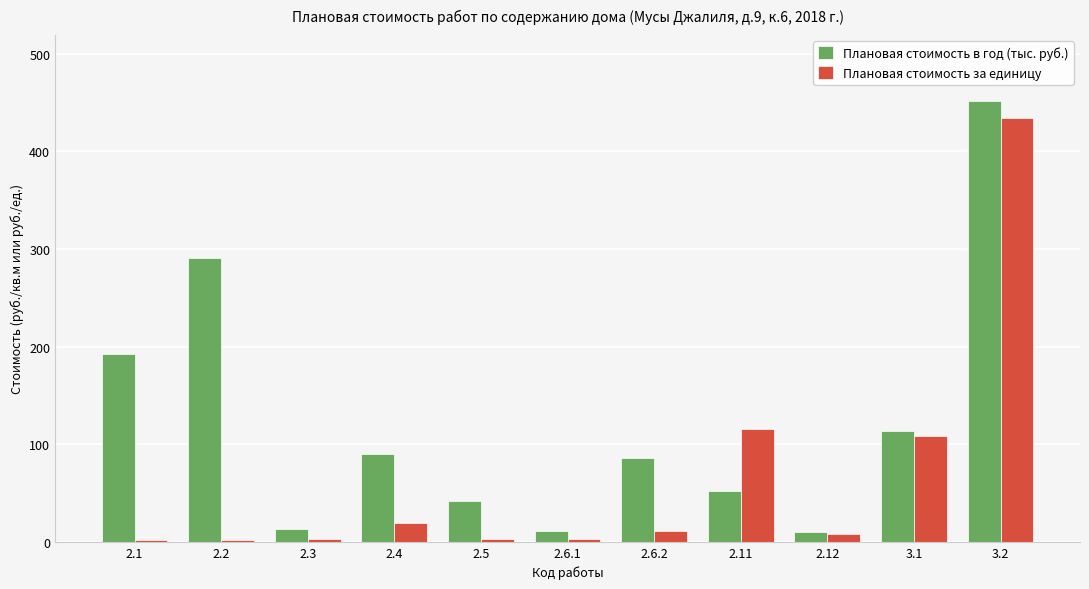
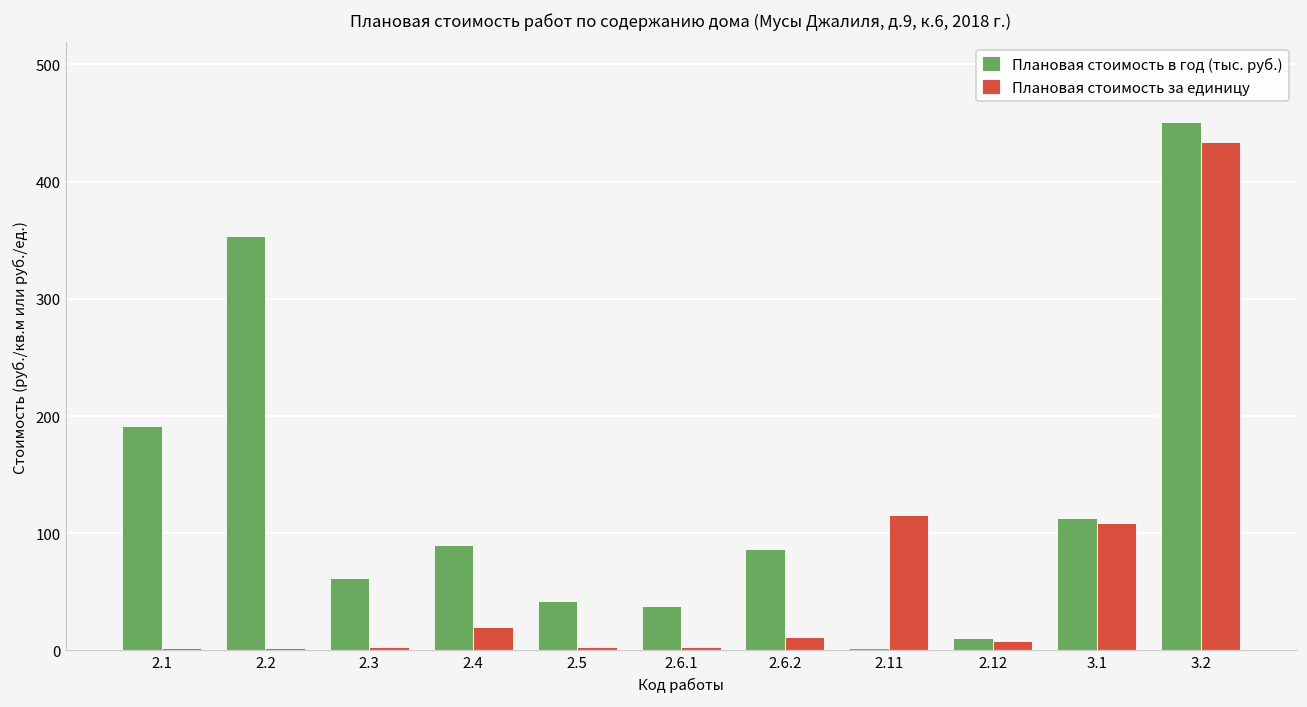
  {
    "Плановая стоимость в год (тыс. руб.)": {
      "2.1": 190,
-     "2.2": 290,
-     "2.3": 10,
+     "2.2": 350,
+     "2.3": 60,
      "2.4": 90,
      "2.5": 40,
-     "2.6.1": 10,
+     "2.6.1": 40,
      "2.6.2": 90,
-     "2.11": 50,
+     "2.11": 0,
      "2.12": 10,
      "3.1": 110,
      "3.2": 450
    },
    "Плановая стоимость за единицу": {
      "2.3": 0,
      "2.4": 20,
      "2.5": 0,
      "2.6.1": 0,
      "2.6.2": 10,
      "2.11": 120,
      "2.12": 10,
      "3.1": 110,
      "3.2": 430
    }
  }
